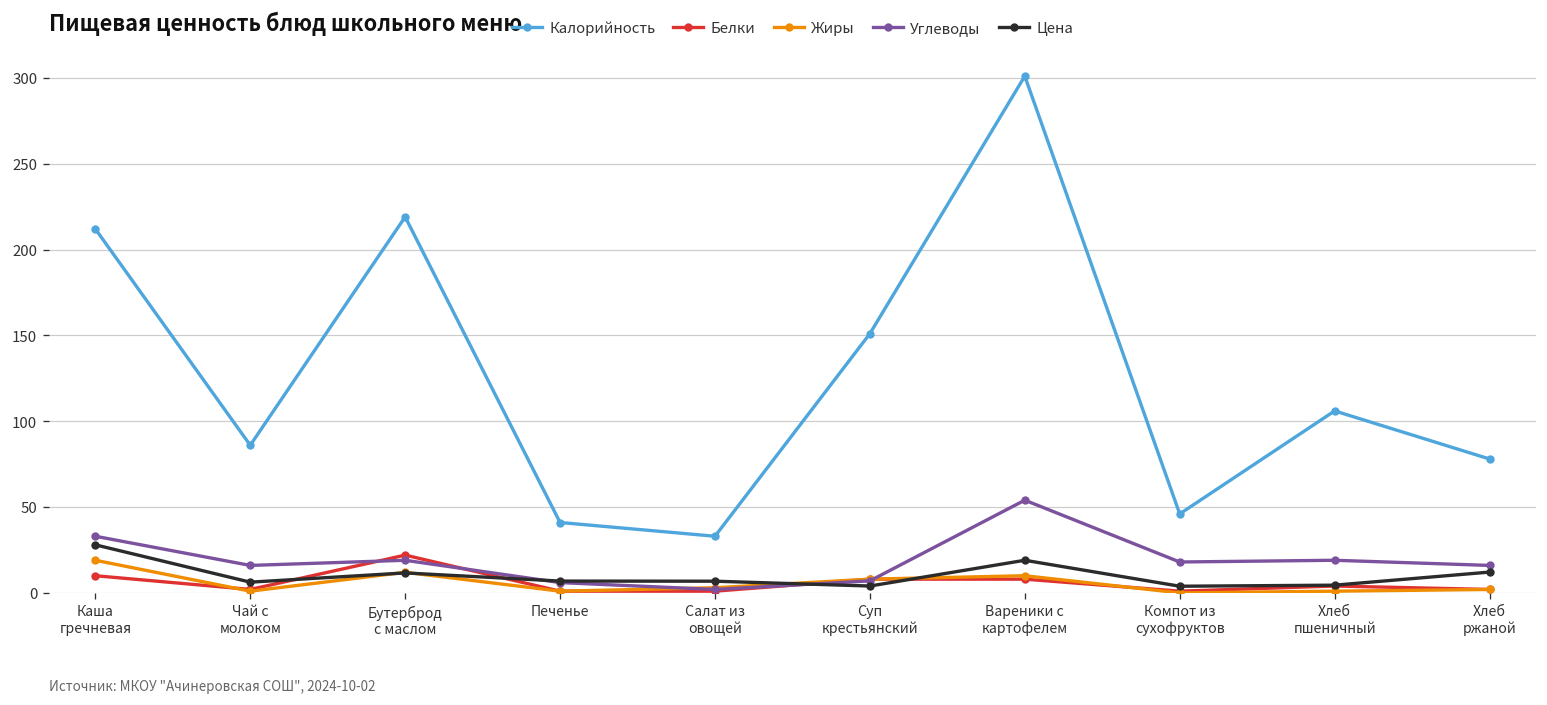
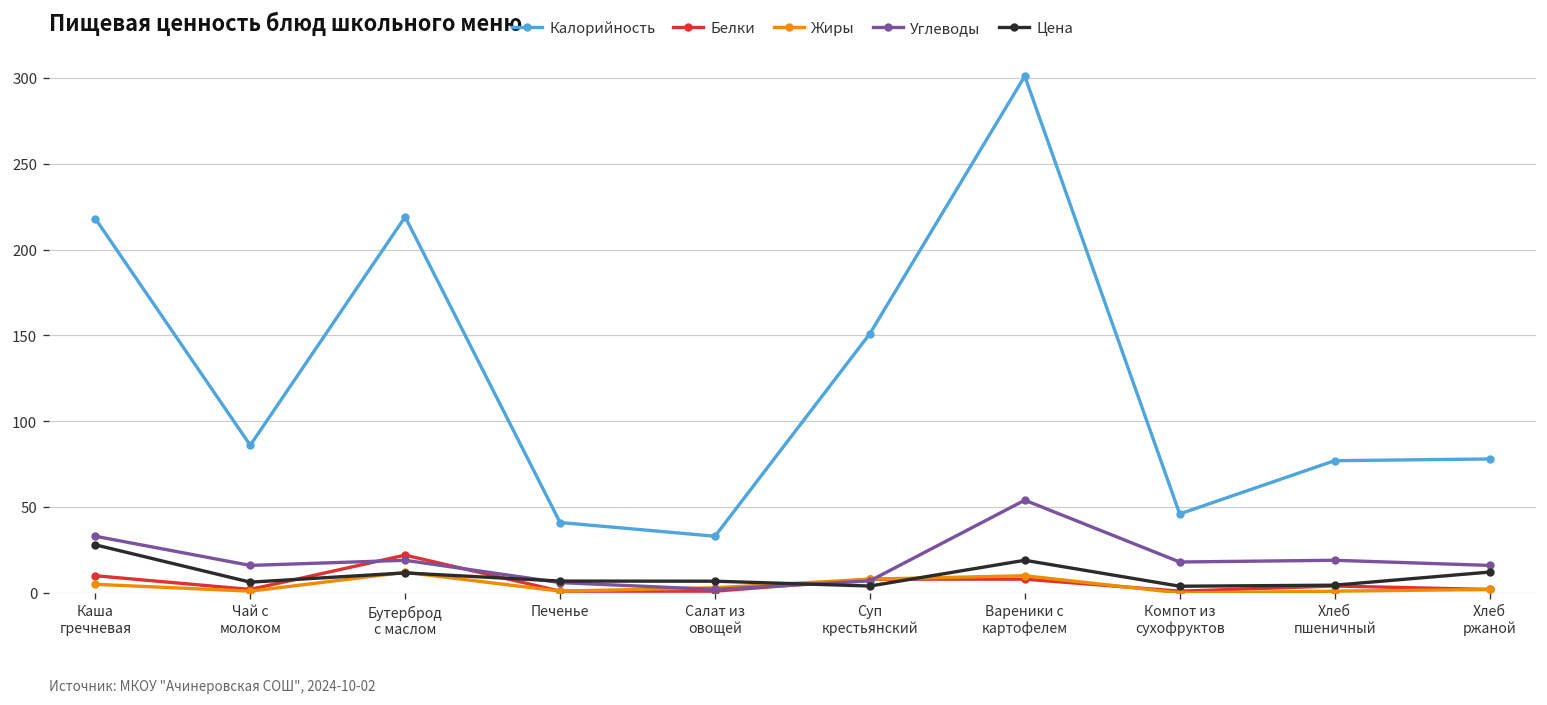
  {
    "Калорийность": {
-     "Каша гречневая": 212,
+     "Каша гречневая": 218,
      "Чай с молоком": 86,
      "Бутерброд с маслом": 219,
      "Печенье": 41,
      "Салат из овощей": 33,
      "Суп крестьянский": 151,
      "Вареники с картофелем": 301,
      "Компот из сухофруктов": 46,
-     "Хлеб пшеничный": 106,
+     "Хлеб пшеничный": 77,
      "Хлеб ржаной": 78
    },
    "Белки": {
      "Каша гречневая": 10,
      "Бутерброд с маслом": 22,
      "Вареники с картофелем": 8
    },
    "Жиры": {
-     "Каша гречневая": 19,
+     "Каша гречневая": 5,
      "Вареники с картофелем": 10,
      "Хлеб пшеничный": 1
    },
    "Углеводы": {
      "Каша гречневая": 33,
      "Чай с молоком": 16,
      "Бутерброд с маслом": 19,
      "Вареники с картофелем": 54,
      "Компот из сухофруктов": 18,
      "Хлеб пшеничный": 19,
      "Хлеб ржаной": 16
    },
    "Цена": {
      "Каша гречневая": 28,
      "Чай с молоком": 6,
      "Салат из овощей": 7,
      "Суп крестьянский": 4,
      "Вареники с картофелем": 19,
      "Компот из сухофруктов": 4,
      "Хлеб ржаной": 12
    }
  }
